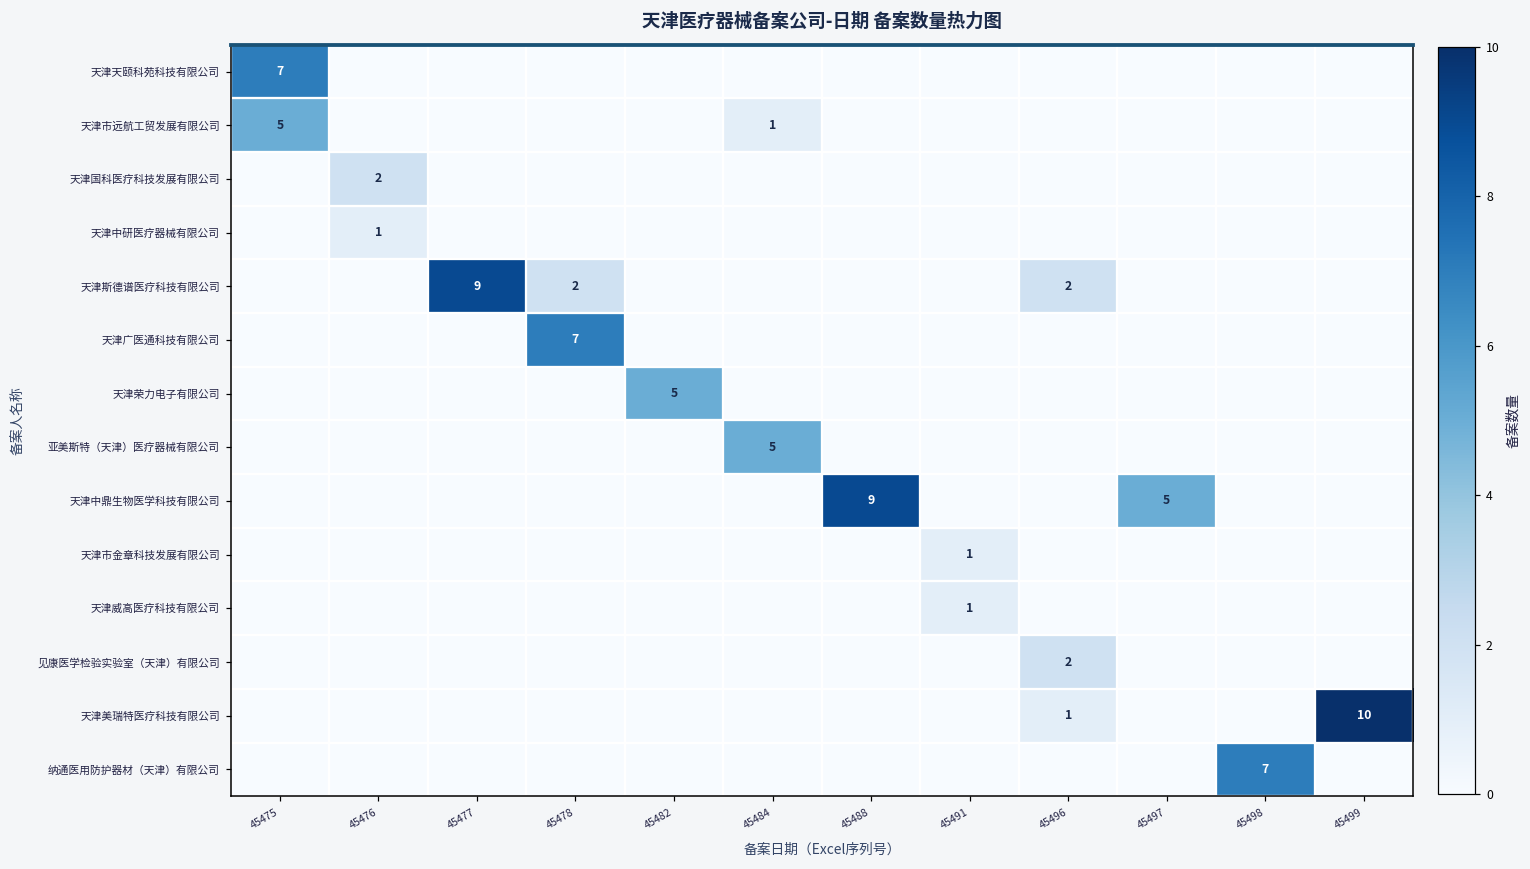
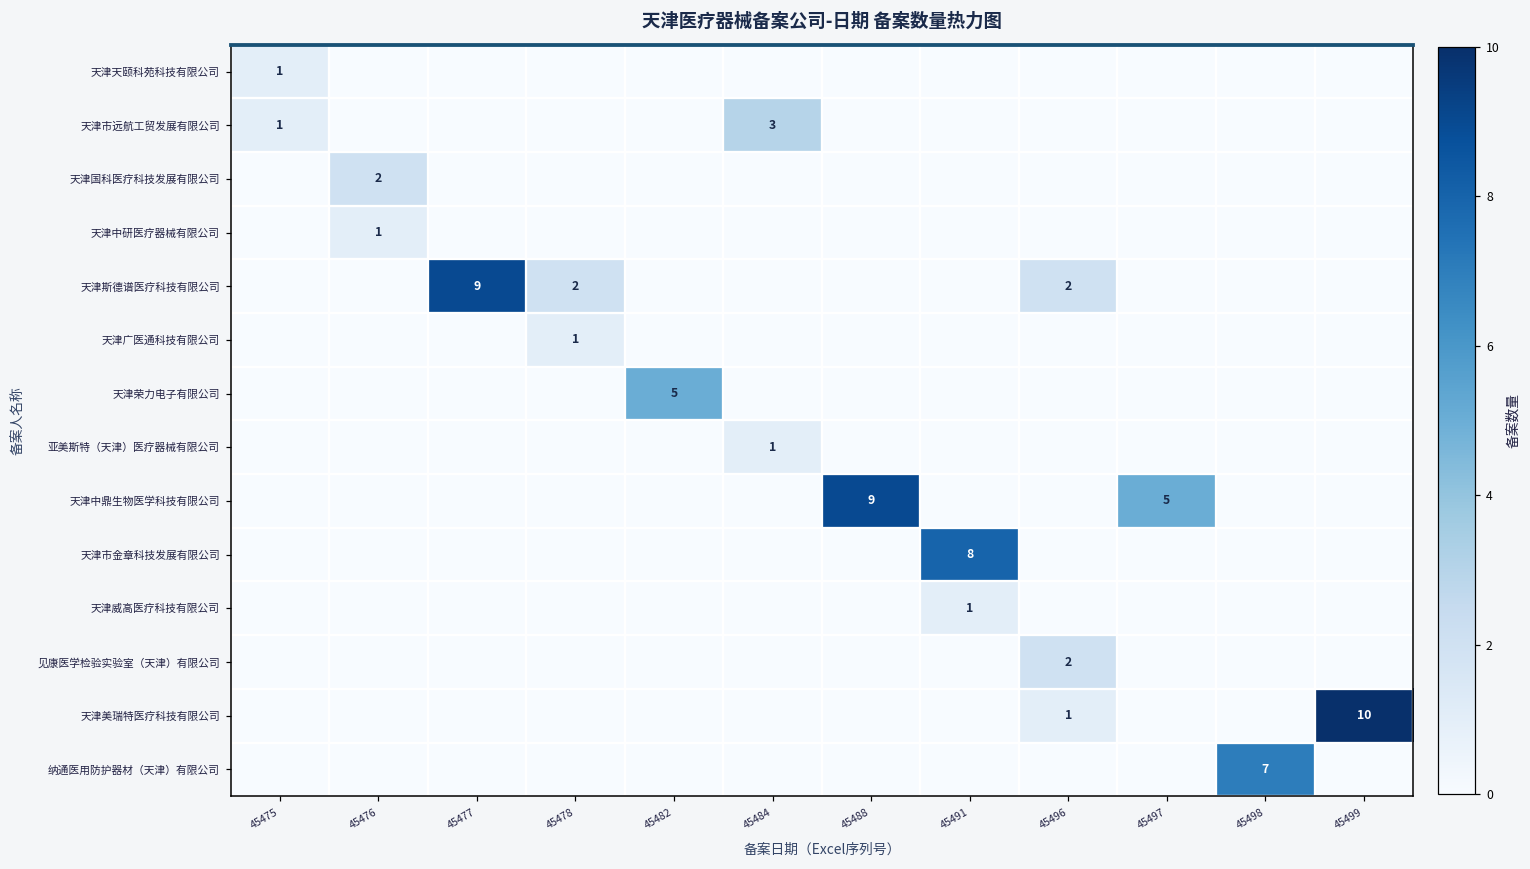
  {
    "天津天颐科苑科技有限公司": {
-     "45475": 7
+     "45475": 1
    },
    "天津市远航工贸发展有限公司": {
-     "45475": 5,
-     "45484": 1
+     "45475": 1,
+     "45484": 3
    },
    "天津国科医疗科技发展有限公司": {
      "45476": 2
    },
    "天津中研医疗器械有限公司": {
      "45476": 1
    },
    "天津斯德谱医疗科技有限公司": {
      "45477": 9,
      "45478": 2,
      "45496": 2
    },
    "天津广医通科技有限公司": {
-     "45478": 7
+     "45478": 1
    },
    "天津荣力电子有限公司": {
      "45482": 5
    },
    "亚美斯特（天津）医疗器械有限公司": {
-     "45484": 5
+     "45484": 1
    },
    "天津中鼎生物医学科技有限公司": {
      "45488": 9,
      "45497": 5
    },
    "天津市金章科技发展有限公司": {
-     "45491": 1
+     "45491": 8
    },
    "天津威高医疗科技有限公司": {
      "45491": 1
    },
    "见康医学检验实验室（天津）有限公司": {
      "45496": 2
    },
    "天津美瑞特医疗科技有限公司": {
      "45496": 1,
      "45499": 10
    },
    "纳通医用防护器材（天津）有限公司": {
      "45498": 7
    }
  }
